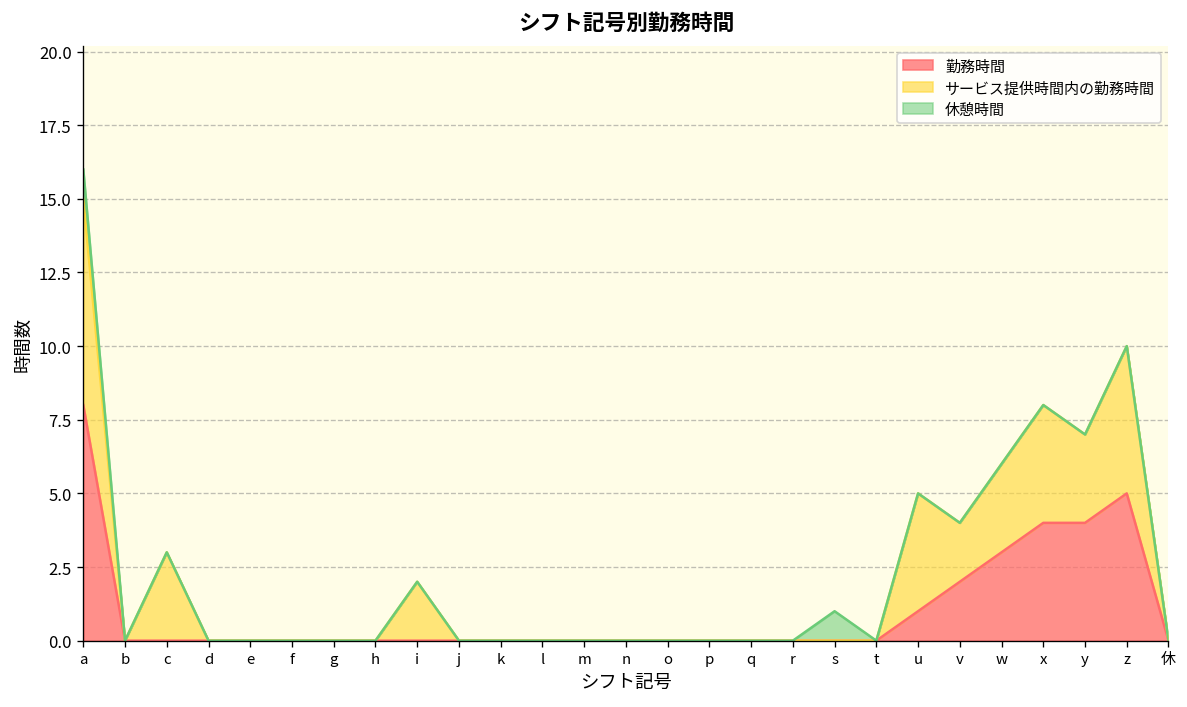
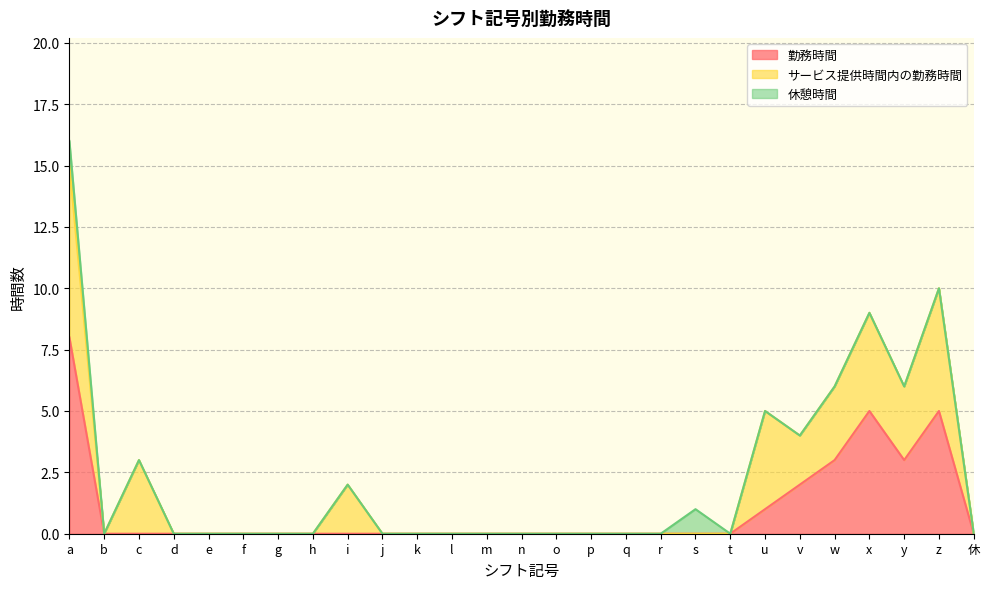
  {
    "勤務時間": {
      "a": 8,
      "c": 0,
      "i": 0,
      "u": 1,
      "v": 2,
      "w": 3,
-     "x": 4,
-     "y": 4,
+     "x": 5,
+     "y": 3,
      "z": 5
    },
    "サービス提供時間内の勤務時間": {
      "a": 7
    },
    "休憩時間": {
      "a": 1,
      "s": 1
    }
  }
